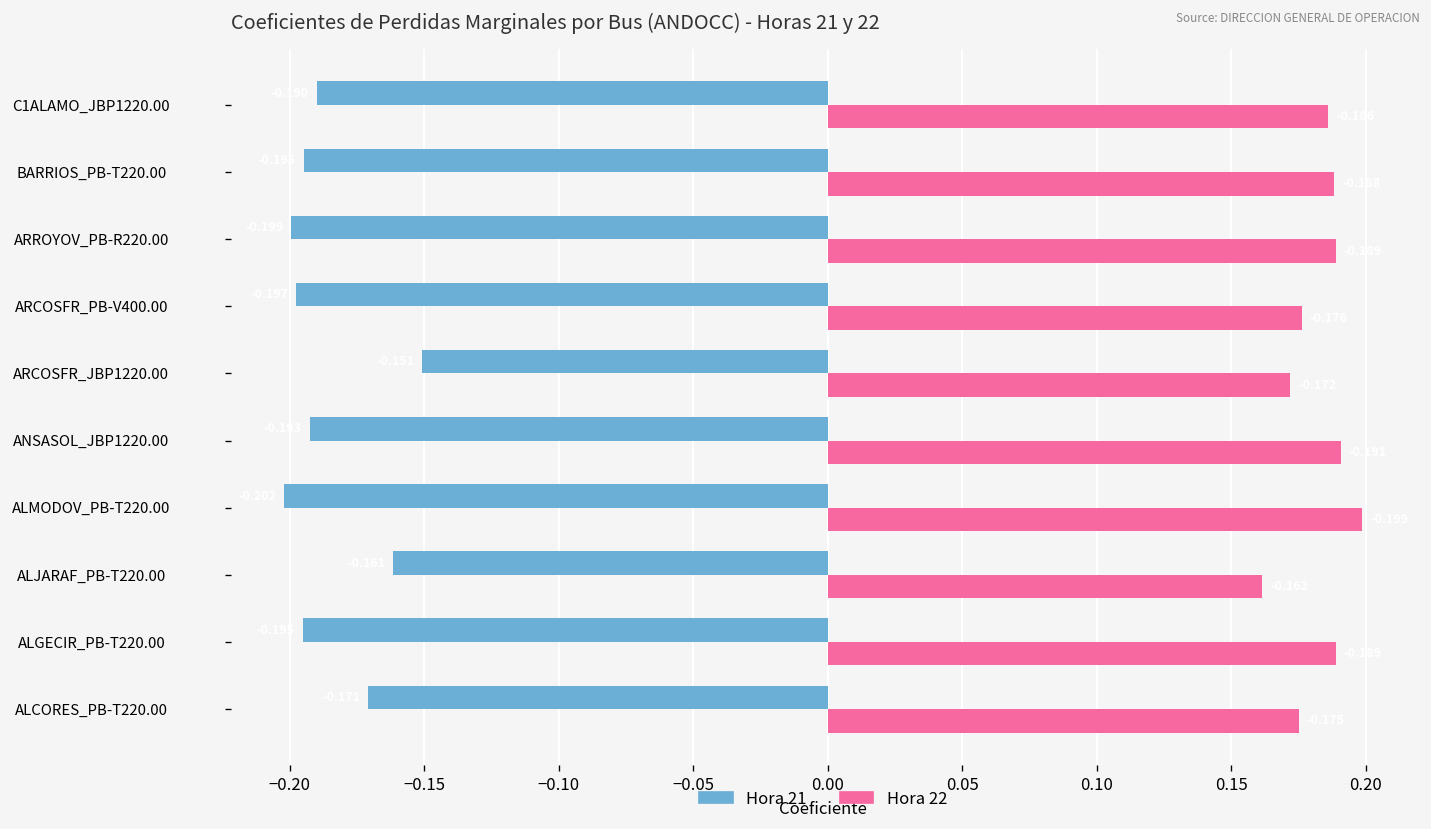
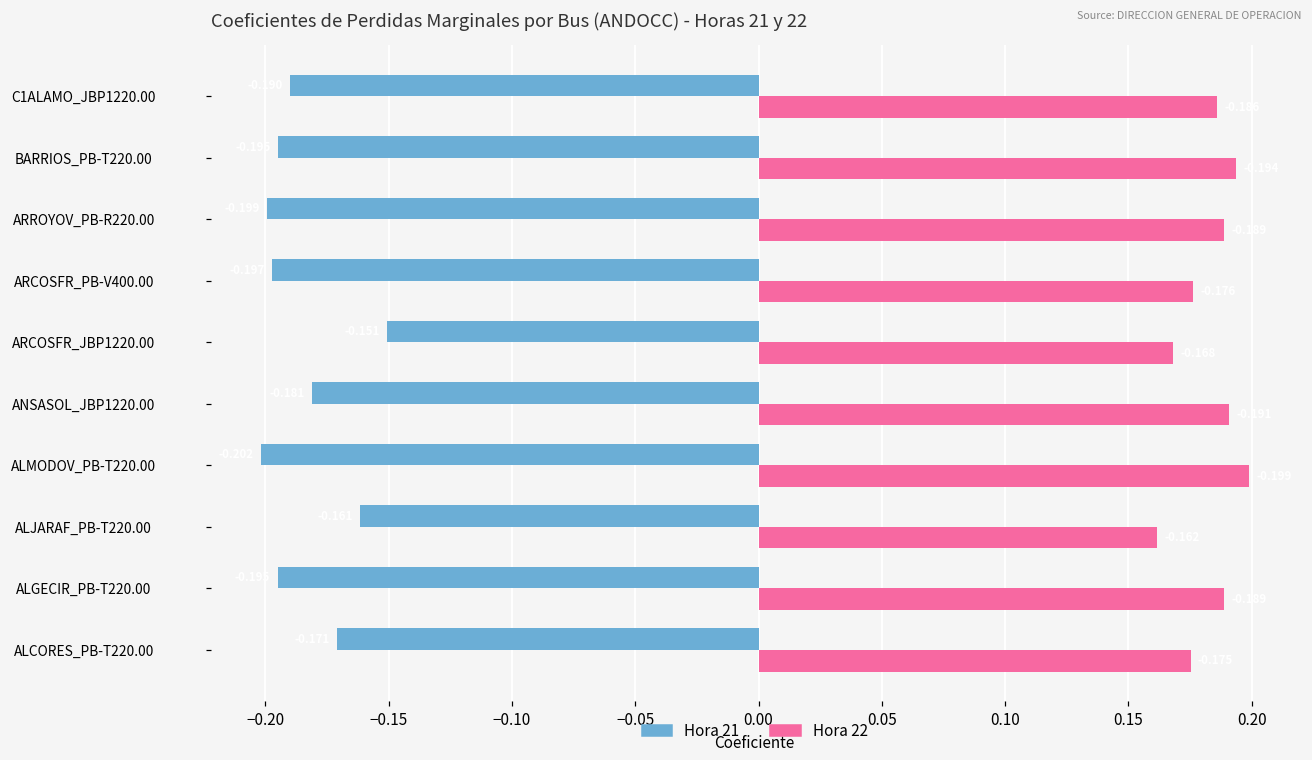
  {
    "Hora 21": {
      "C1ALAMO_JBP1220.00": -0.190,
      "BARRIOS_PB-T220.00": -0.195,
      "ARROYOV_PB-R220.00": -0.199,
      "ARCOSFR_PB-V400.00": -0.197,
      "ARCOSFR_JBP1220.00": -0.151,
-     "ANSASOL_JBP1220.00": -0.193,
+     "ANSASOL_JBP1220.00": -0.181,
      "ALMODOV_PB-T220.00": -0.202,
      "ALJARAF_PB-T220.00": -0.161,
      "ALGECIR_PB-T220.00": -0.195,
      "ALCORES_PB-T220.00": -0.171
    },
    "Hora 22": {
      "C1ALAMO_JBP1220.00": 0.186,
-     "BARRIOS_PB-T220.00": 0.188,
+     "BARRIOS_PB-T220.00": 0.194,
      "ARROYOV_PB-R220.00": 0.189,
      "ARCOSFR_PB-V400.00": 0.176,
-     "ARCOSFR_JBP1220.00": 0.172,
+     "ARCOSFR_JBP1220.00": 0.168,
      "ANSASOL_JBP1220.00": 0.191,
      "ALMODOV_PB-T220.00": 0.199,
      "ALJARAF_PB-T220.00": 0.162,
      "ALGECIR_PB-T220.00": 0.189,
      "ALCORES_PB-T220.00": 0.175
    }
  }
